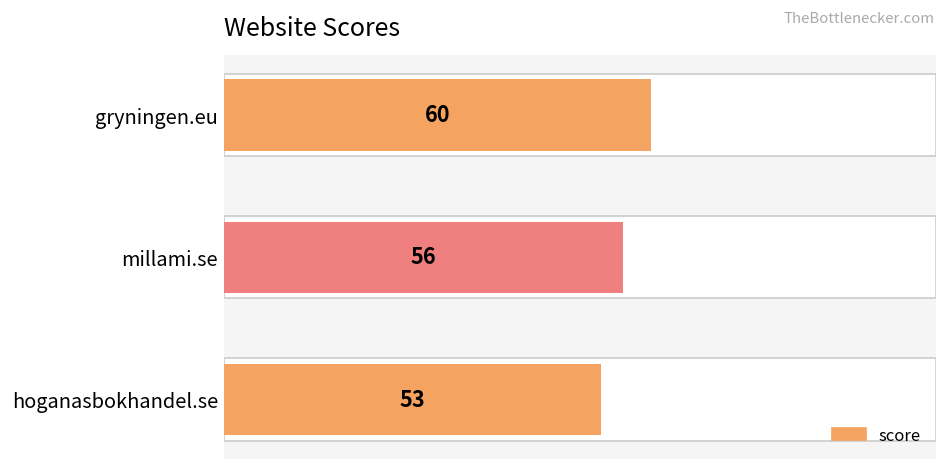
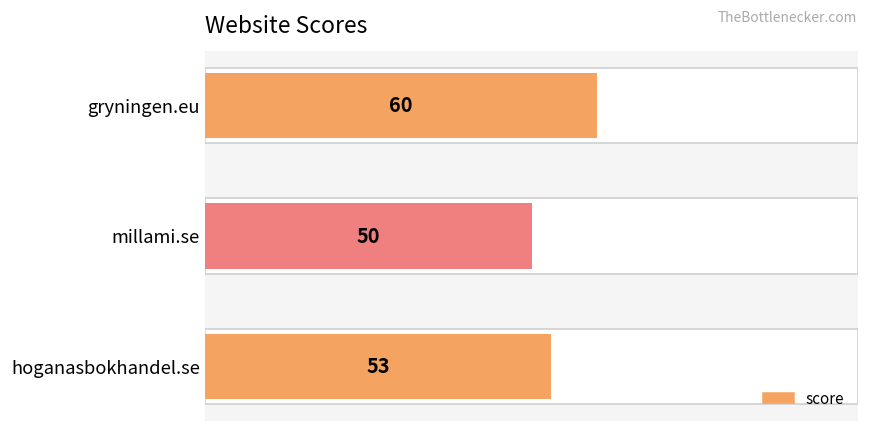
  {
    "gryningen.eu": 60,
-   "millami.se": 56,
+   "millami.se": 50,
    "hoganasbokhandel.se": 53
  }
